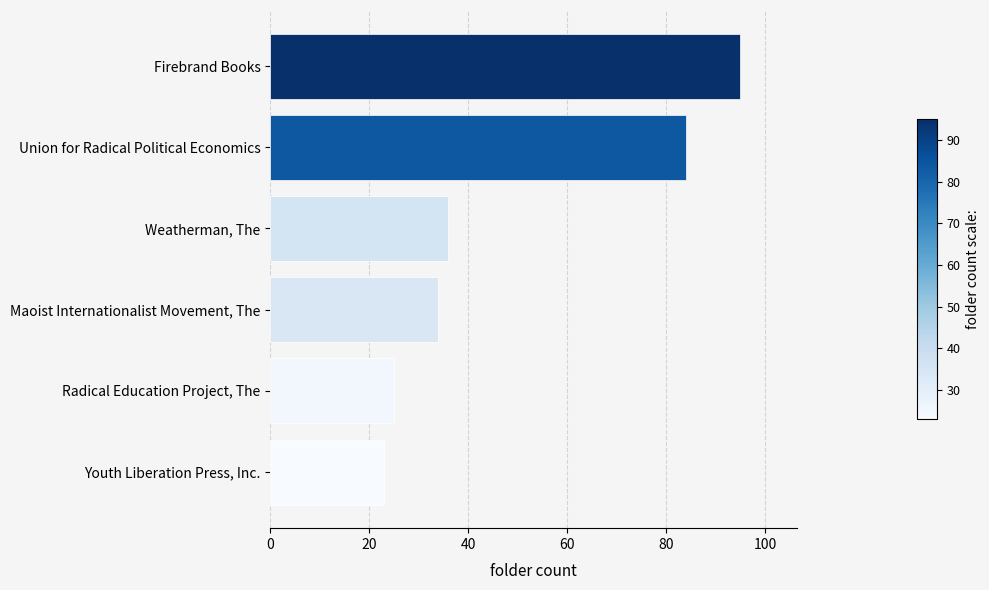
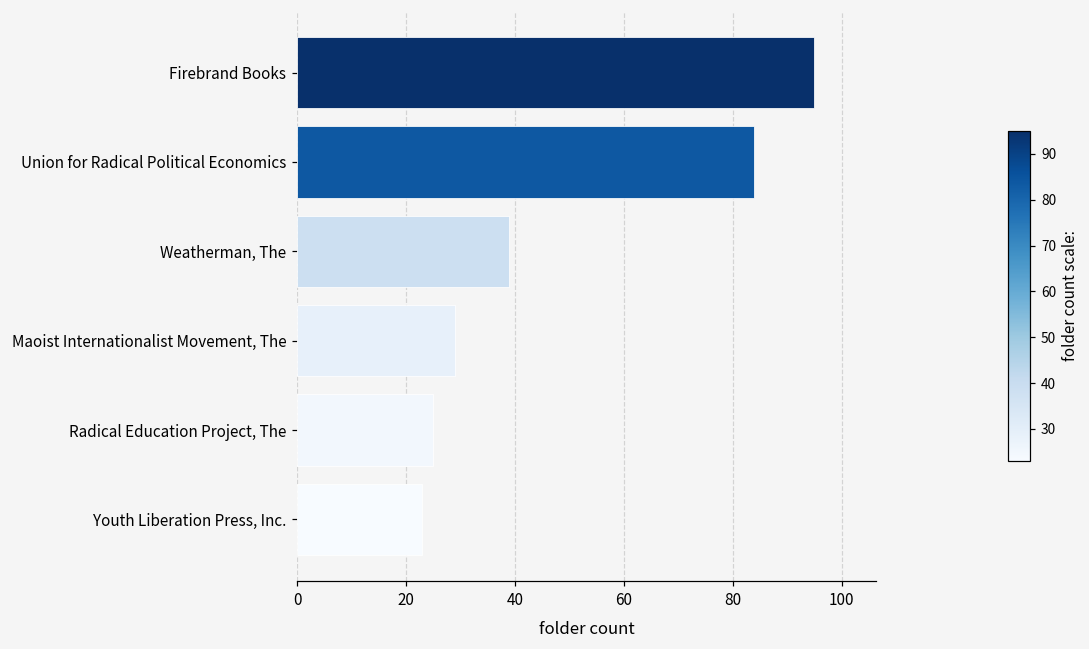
  {
    "Firebrand Books": 95,
    "Union for Radical Political Economics": 84,
-   "Weatherman, The": 36,
-   "Maoist Internationalist Movement, The": 34,
+   "Weatherman, The": 39,
+   "Maoist Internationalist Movement, The": 29,
    "Radical Education Project, The": 25,
    "Youth Liberation Press, Inc.": 23
  }
